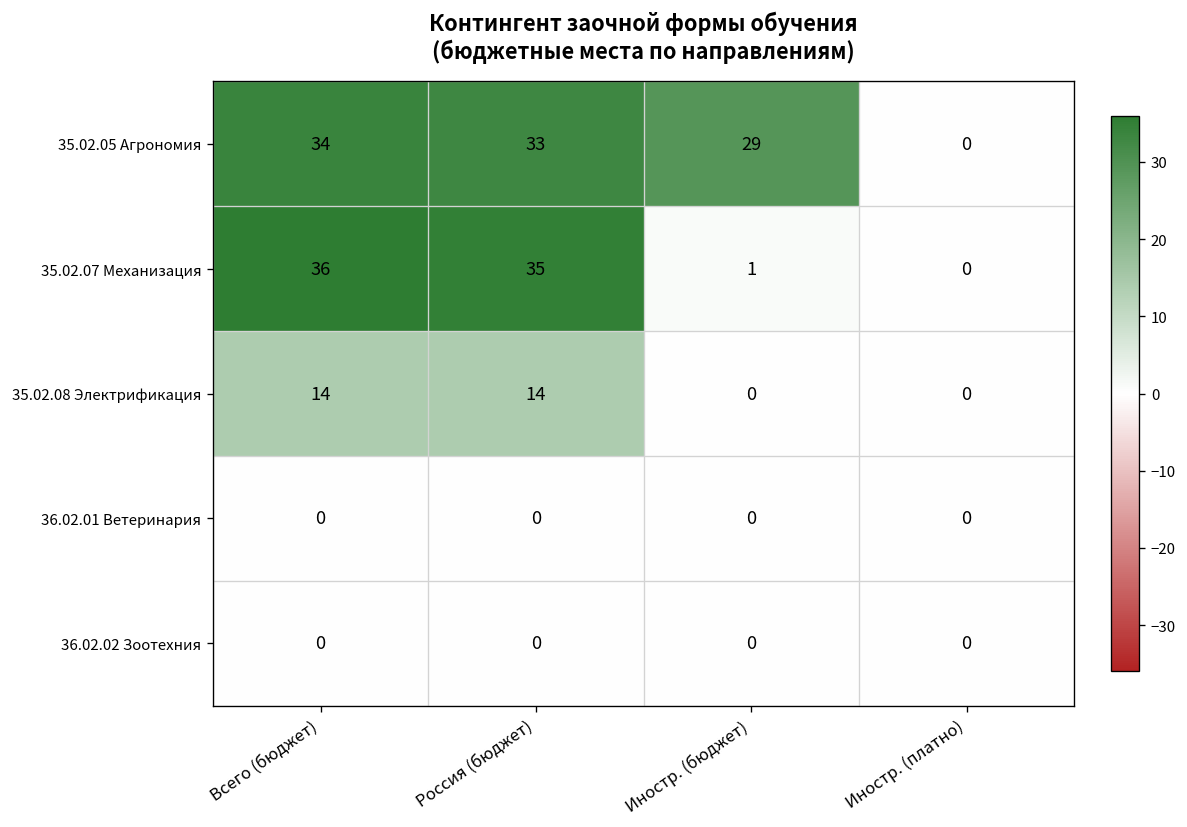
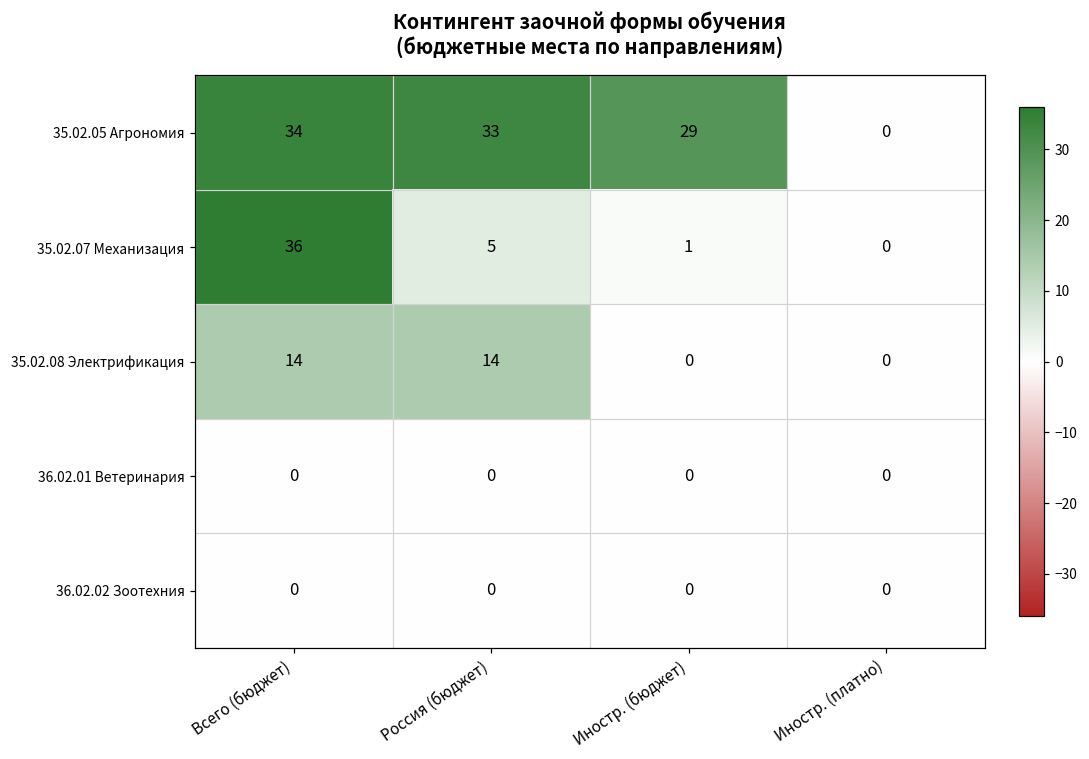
  {
    "35.02.05 Агрономия": {
      "Всего (бюджет)": 34,
      "Россия (бюджет)": 33,
      "Иностр. (бюджет)": 29,
      "Иностр. (платно)": 0
    },
    "35.02.07 Механизация": {
      "Всего (бюджет)": 36,
-     "Россия (бюджет)": 35,
+     "Россия (бюджет)": 5,
      "Иностр. (бюджет)": 1,
      "Иностр. (платно)": 0
    },
    "35.02.08 Электрификация": {
      "Всего (бюджет)": 14,
      "Россия (бюджет)": 14,
      "Иностр. (бюджет)": 0,
      "Иностр. (платно)": 0
    },
    "36.02.01 Ветеринария": {
      "Всего (бюджет)": 0,
      "Россия (бюджет)": 0,
      "Иностр. (бюджет)": 0,
      "Иностр. (платно)": 0
    },
    "36.02.02 Зоотехния": {
      "Всего (бюджет)": 0,
      "Россия (бюджет)": 0,
      "Иностр. (бюджет)": 0,
      "Иностр. (платно)": 0
    }
  }
